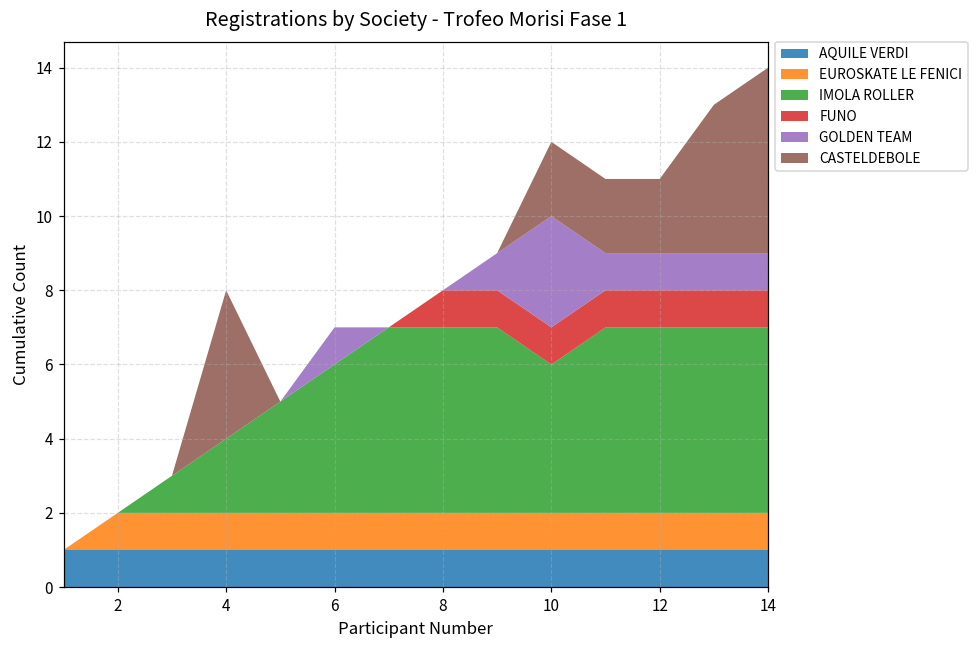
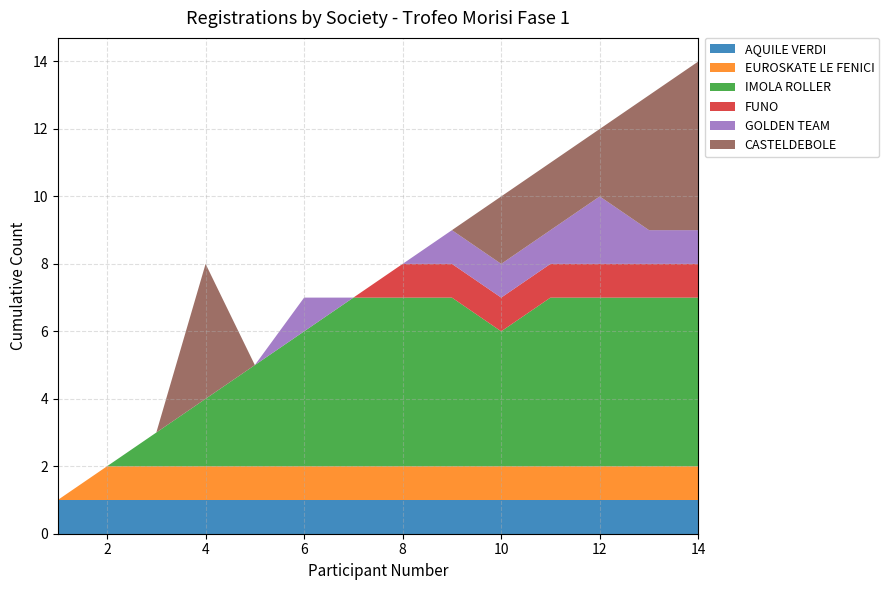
  {
    "AQUILE VERDI": {
      "2": 1,
      "4": 1,
      "6": 1,
      "8": 1,
      "10": 1,
      "12": 1,
      "14": 1
    },
    "GOLDEN TEAM": {
-     "10": 3,
-     "12": 1
+     "10": 1,
+     "12": 2
    }
  }
